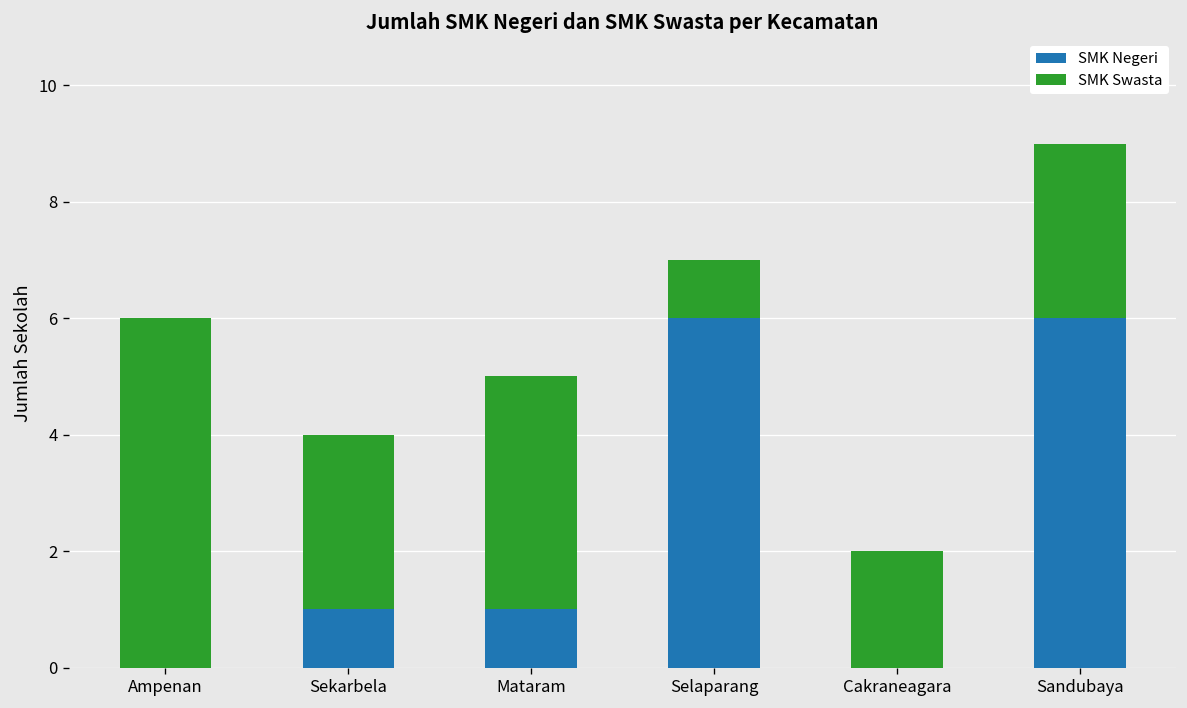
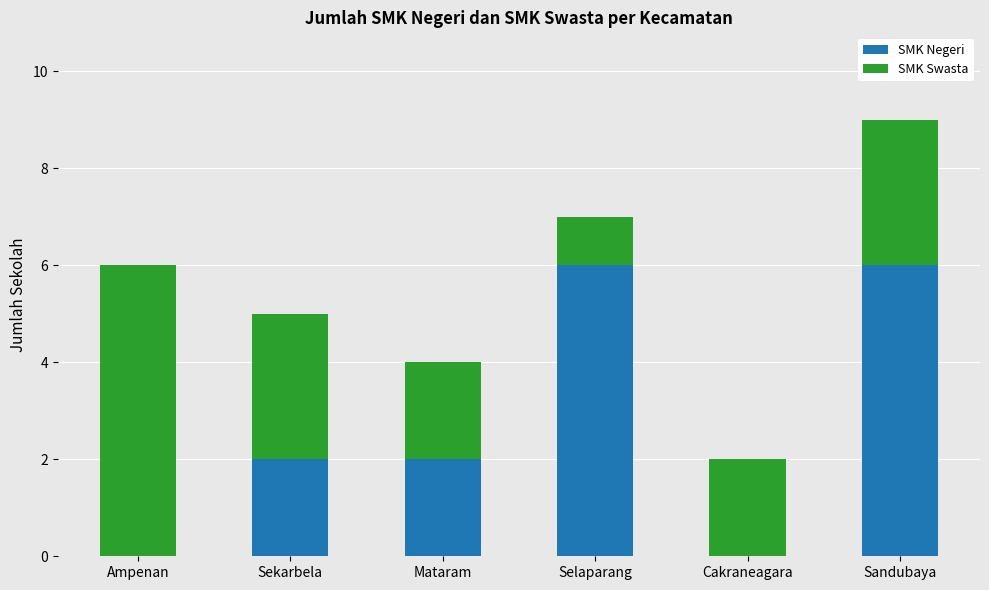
  {
    "SMK Negeri": {
      "Ampenan": 0,
-     "Sekarbela": 1,
-     "Mataram": 1,
+     "Sekarbela": 2,
+     "Mataram": 2,
      "Selaparang": 6,
      "Cakraneagara": 0,
      "Sandubaya": 6
    },
    "SMK Swasta": {
      "Ampenan": 6,
      "Sekarbela": 3,
-     "Mataram": 4,
+     "Mataram": 2,
      "Selaparang": 1,
      "Cakraneagara": 2,
      "Sandubaya": 3
    }
  }
